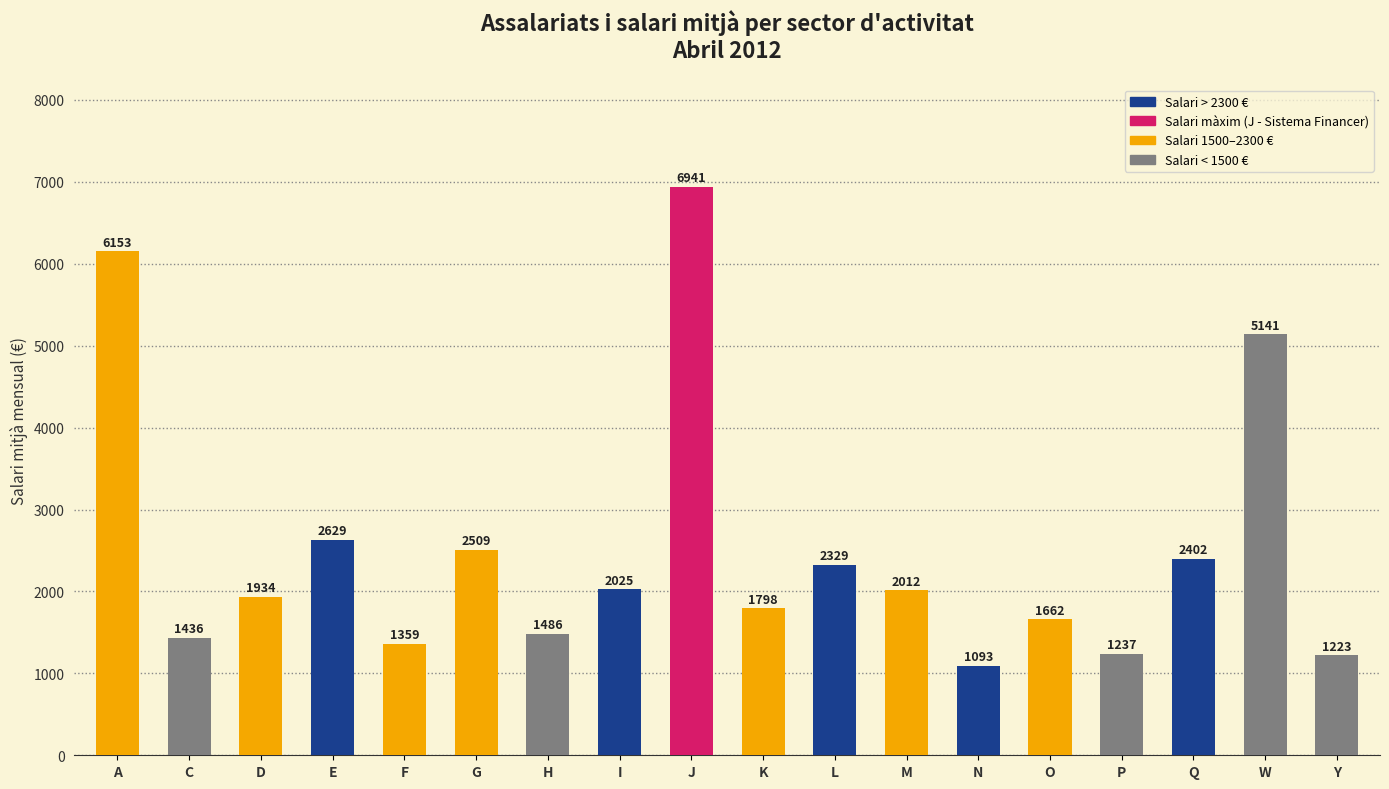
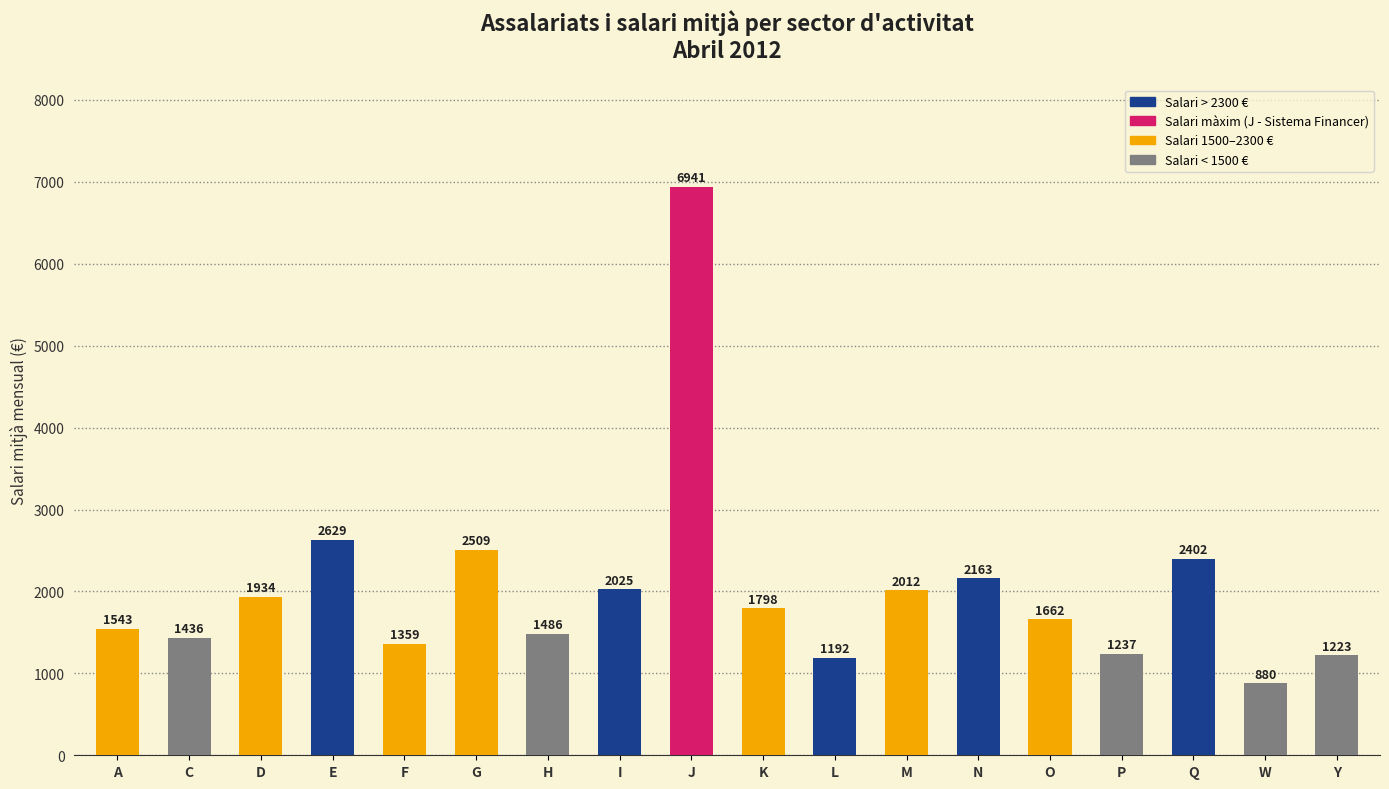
  {
-   "A": 6153,
+   "A": 1543,
    "C": 1436,
    "D": 1934,
    "E": 2629,
    "F": 1359,
    "G": 2509,
    "H": 1486,
    "I": 2025,
    "J": 6941,
    "K": 1798,
-   "L": 2329,
+   "L": 1192,
    "M": 2012,
-   "N": 1093,
+   "N": 2163,
    "O": 1662,
    "P": 1237,
    "Q": 2402,
-   "W": 5141,
+   "W": 880,
    "Y": 1223
  }
